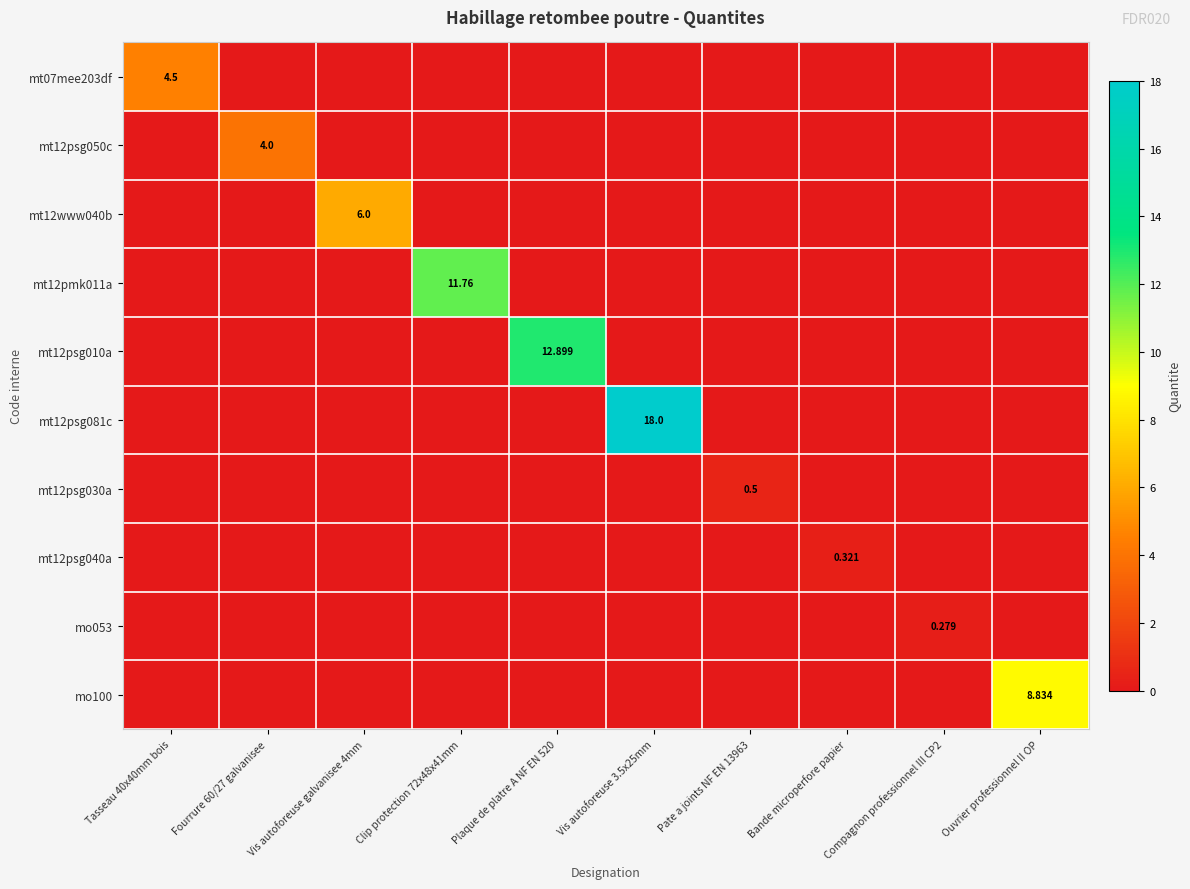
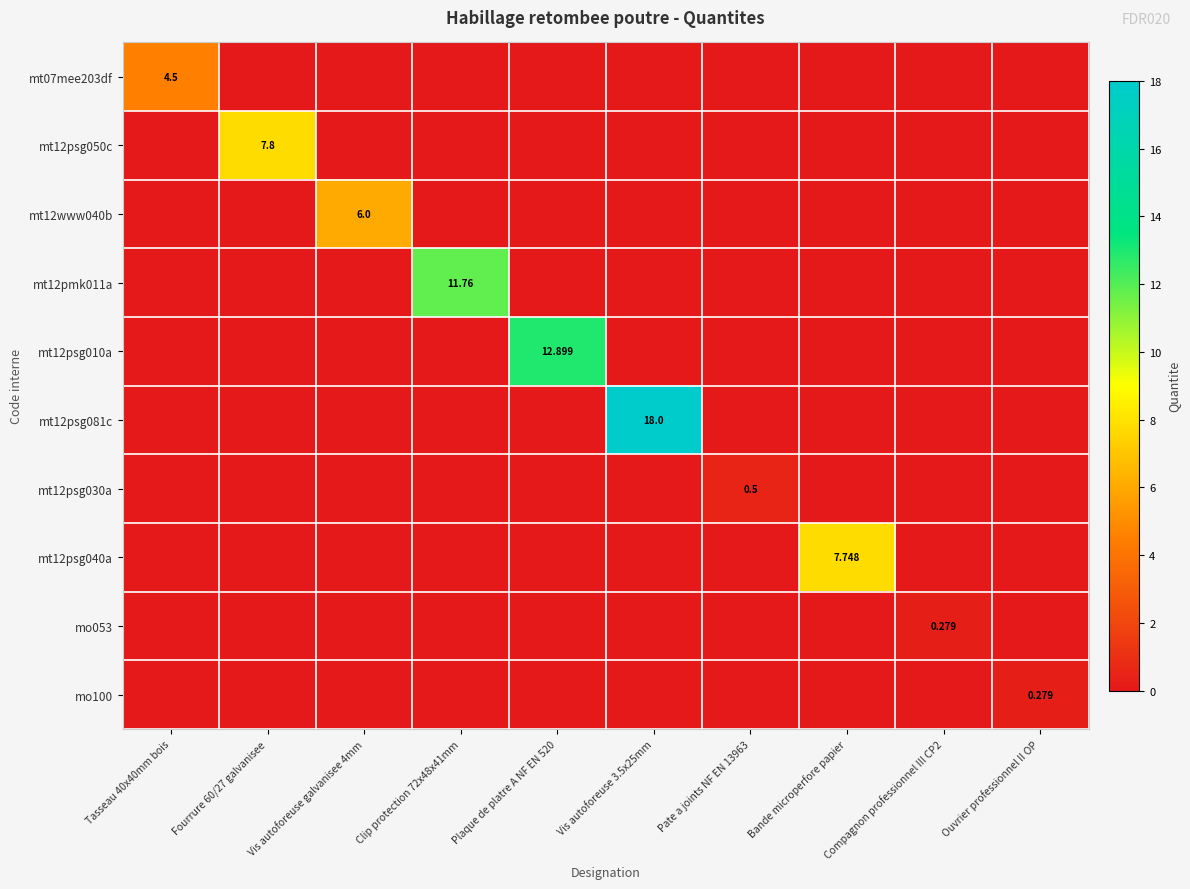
  {
    "mt07mee203df": {
      "Tasseau 40x40mm bois": 4.5
    },
    "mt12psg050c": {
-     "Fourrure 60/27 galvanisee": 4.0
+     "Fourrure 60/27 galvanisee": 7.8
    },
    "mt12www040b": {
      "Vis autoforeuse galvanisee 4mm": 6.0
    },
    "mt12pmk011a": {
      "Clip protection 72x48x41mm": 11.76
    },
    "mt12psg010a": {
      "Plaque de platre A NF EN 520": 12.899
    },
    "mt12psg081c": {
      "Vis autoforeuse 3.5x25mm": 18.0
    },
    "mt12psg030a": {
      "Pate a joints NF EN 13963": 0.5
    },
    "mt12psg040a": {
-     "Bande microperfore papier": 0.321
+     "Bande microperfore papier": 7.748
    },
    "mo053": {
      "Compagnon professionnel III CP2": 0.279
    },
    "mo100": {
-     "Ouvrier professionnel II OP": 8.834
+     "Ouvrier professionnel II OP": 0.279
    }
  }
